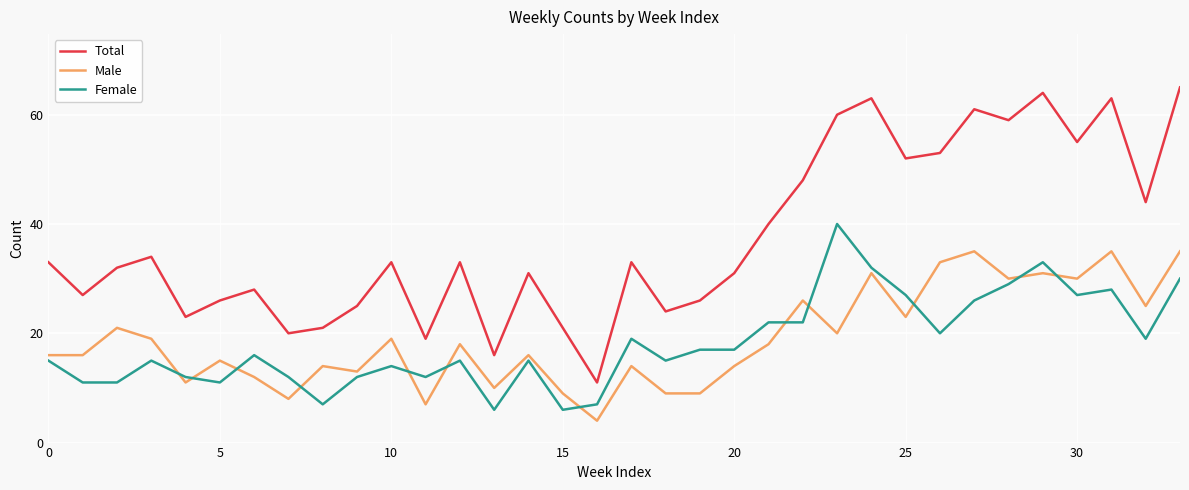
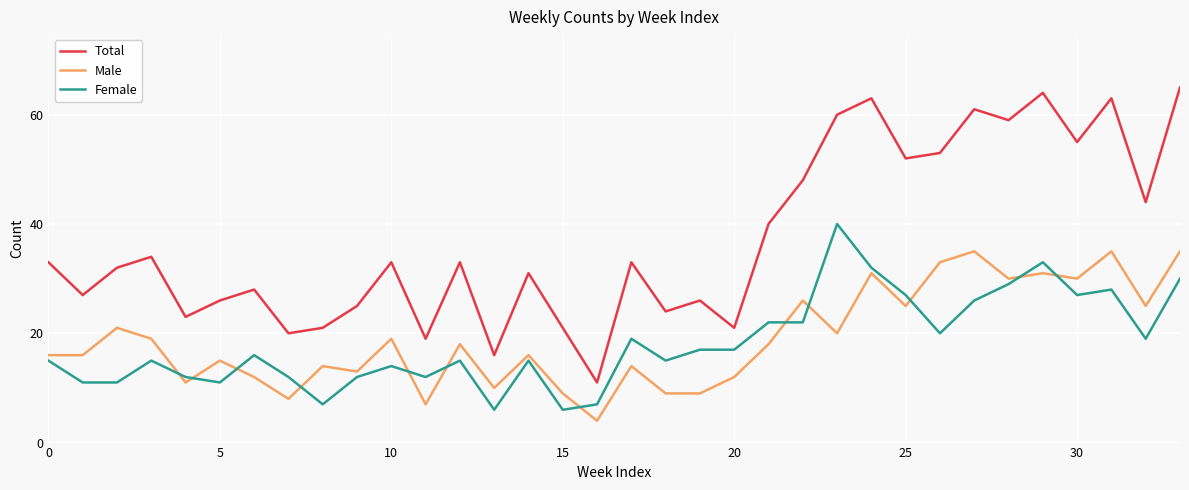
  {
    "Total": {
      "0": 33,
      "5": 26,
      "10": 33,
      "15": 21,
-     "20": 31,
+     "20": 21,
      "25": 52,
      "30": 55
    },
    "Male": {
      "0": 16,
      "5": 15,
      "10": 19,
      "15": 9,
-     "20": 14,
-     "25": 23,
+     "20": 12,
+     "25": 25,
      "30": 30
    },
    "Female": {
      "0": 15,
      "5": 11,
      "10": 14,
      "15": 6,
      "20": 17,
      "25": 27,
      "30": 27
    }
  }
